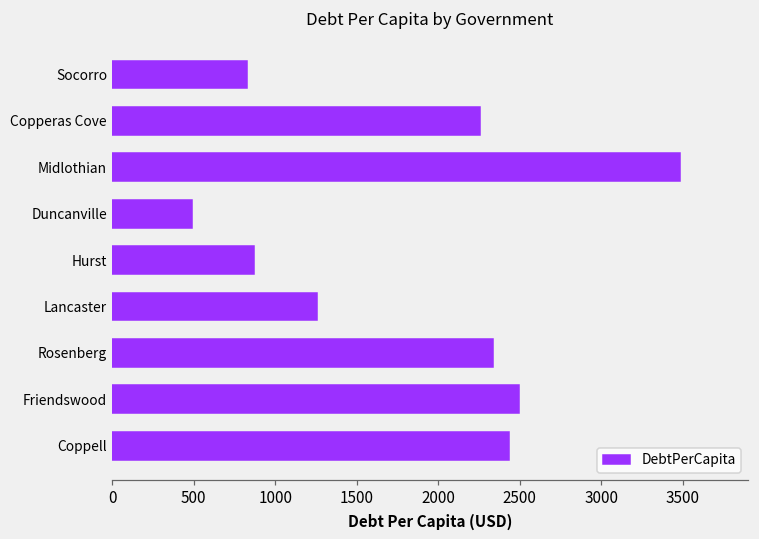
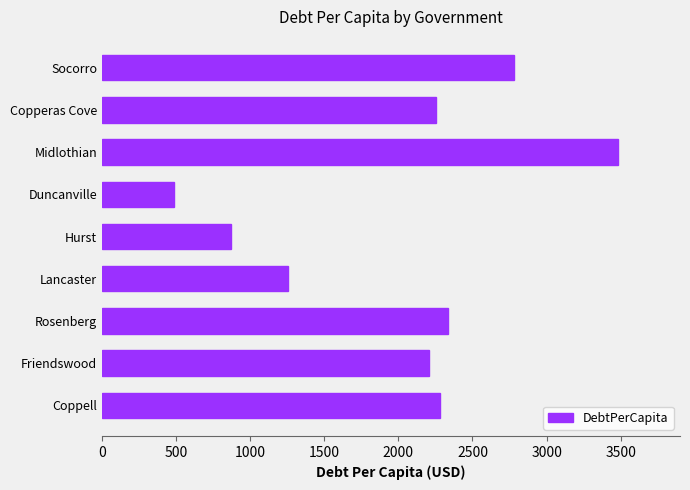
  {
-   "Socorro": 830,
+   "Socorro": 2780,
    "Copperas Cove": 2260,
    "Midlothian": 3480,
    "Duncanville": 490,
    "Hurst": 870,
    "Lancaster": 1260,
    "Rosenberg": 2330,
-   "Friendswood": 2500,
-   "Coppell": 2430
+   "Friendswood": 2210,
+   "Coppell": 2280
  }
